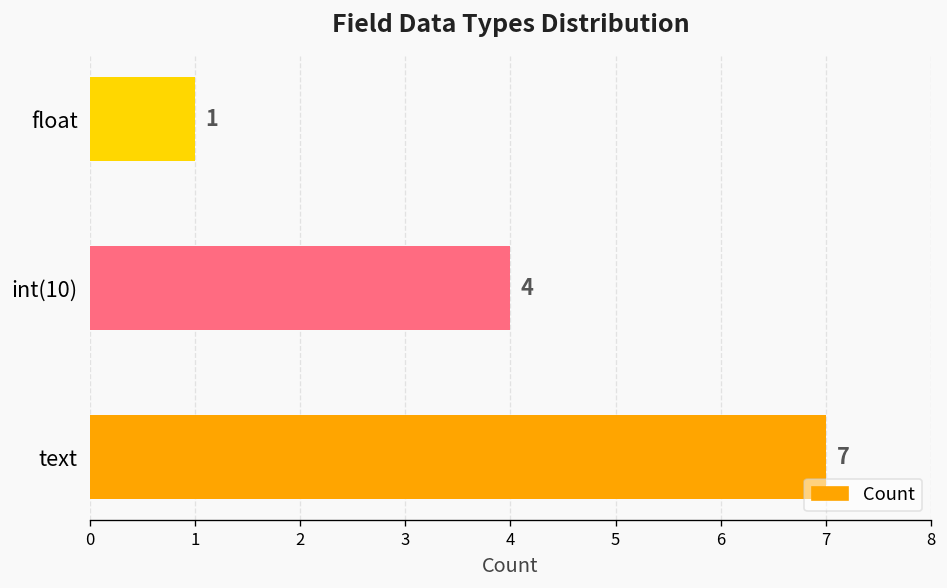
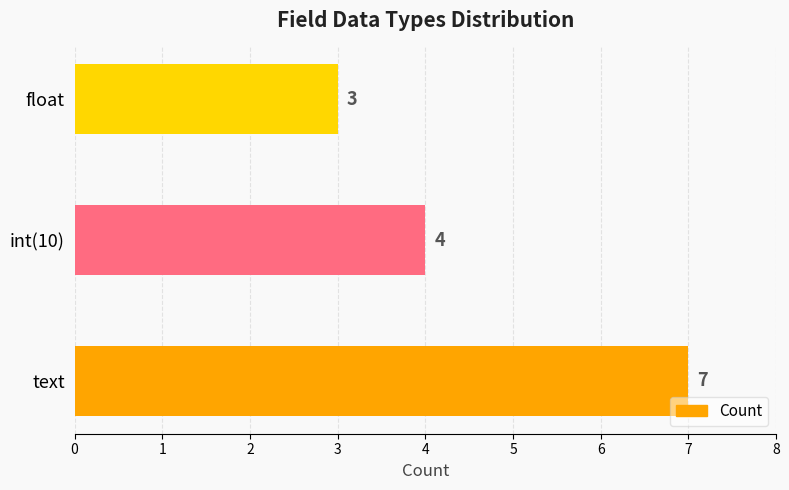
  {
-   "float": 1,
+   "float": 3,
    "int(10)": 4,
    "text": 7
  }
